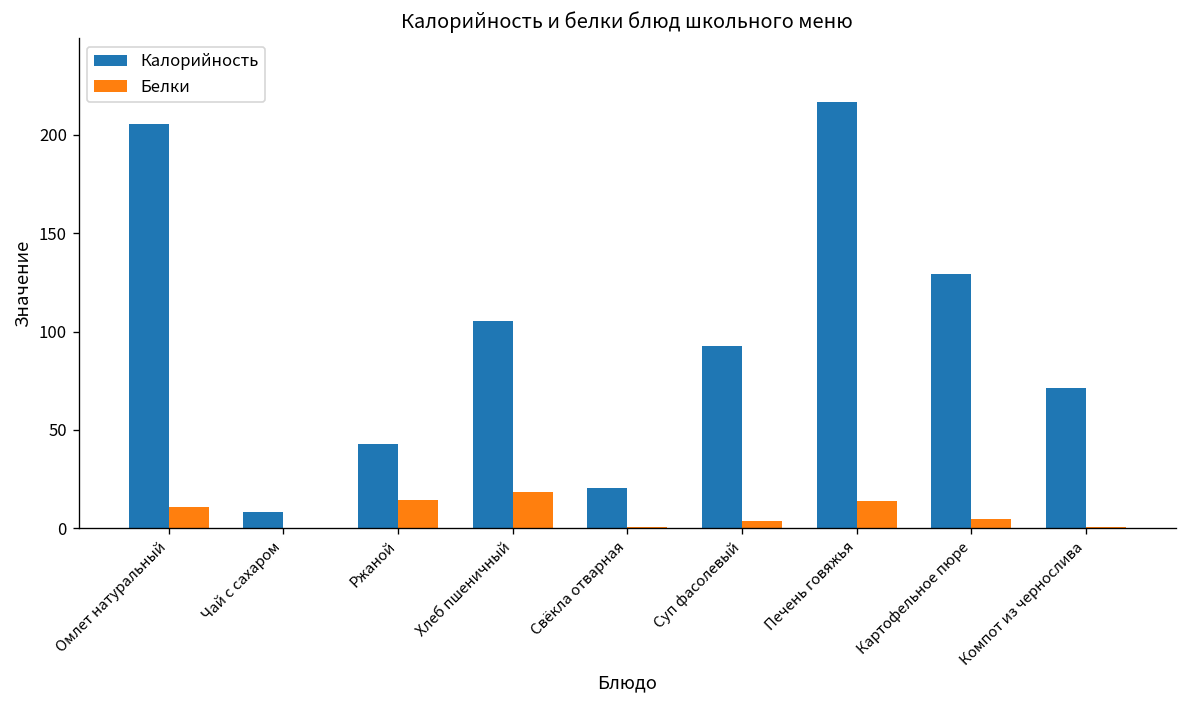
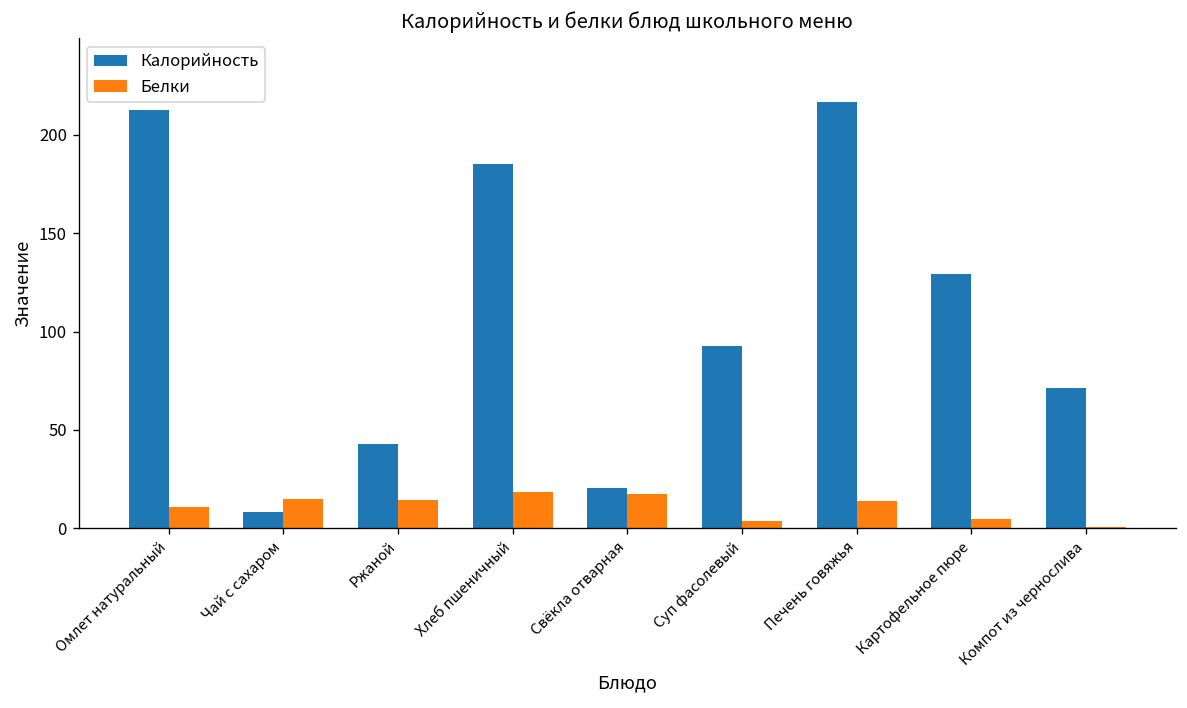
  {
    "Калорийность": {
-     "Омлет натуральный": 205,
+     "Омлет натуральный": 213,
      "Чай с сахаром": 8,
      "Ржаной": 43,
-     "Хлеб пшеничный": 106,
+     "Хлеб пшеничный": 185,
      "Свёкла отварная": 21,
      "Суп фасолевый": 93,
      "Печень говяжья": 217,
      "Картофельное пюре": 129,
      "Компот из чернослива": 71
    },
    "Белки": {
      "Омлет натуральный": 11,
-     "Чай с сахаром": 0,
+     "Чай с сахаром": 15,
      "Ржаной": 15,
      "Хлеб пшеничный": 19,
-     "Свёкла отварная": 1,
+     "Свёкла отварная": 18,
      "Суп фасолевый": 4,
      "Печень говяжья": 14,
      "Картофельное пюре": 5
    }
  }
